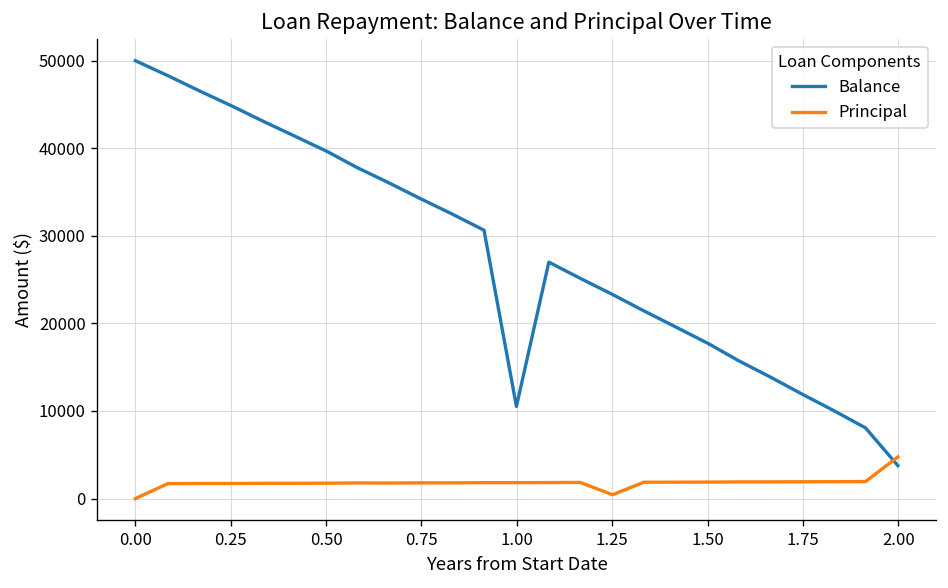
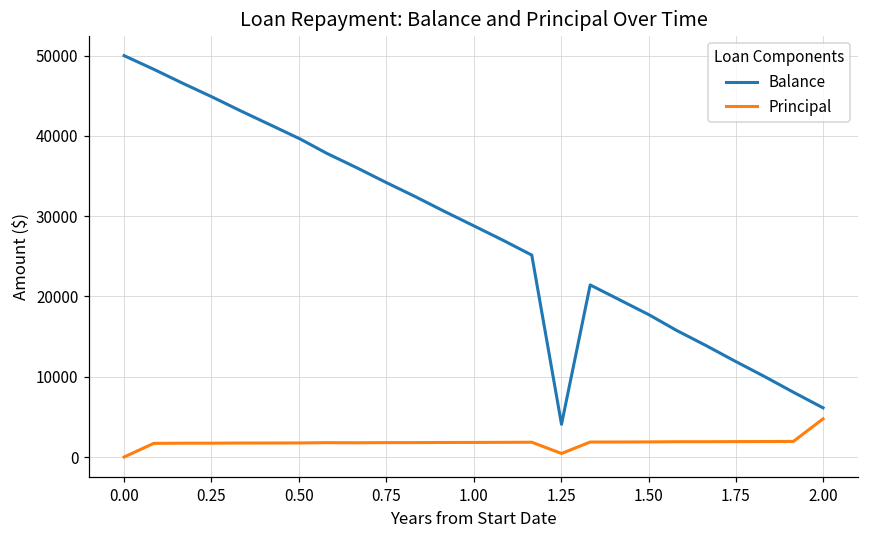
  {
    "Balance": {
      "0.00": 50000,
-     "1.00": 11000,
-     "1.25": 23000,
-     "2.00": 4000
+     "1.00": 29000,
+     "1.25": 4000,
+     "2.00": 6000
    },
    "Principal": {
      "0.00": 0,
      "1.00": 2000,
      "1.25": 0,
      "2.00": 5000
    }
  }
